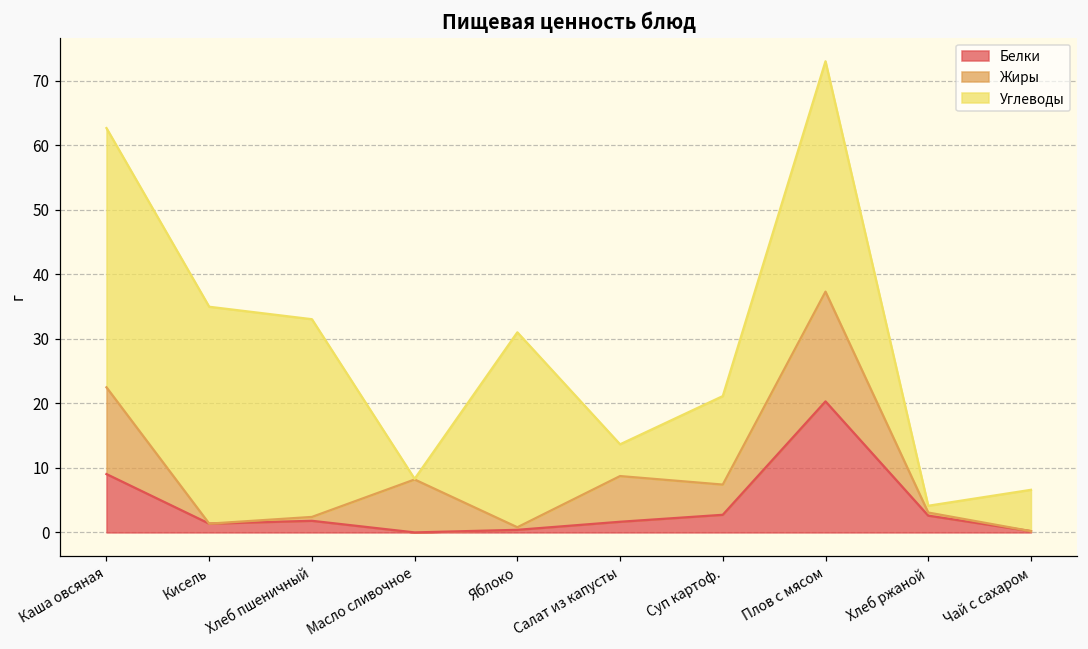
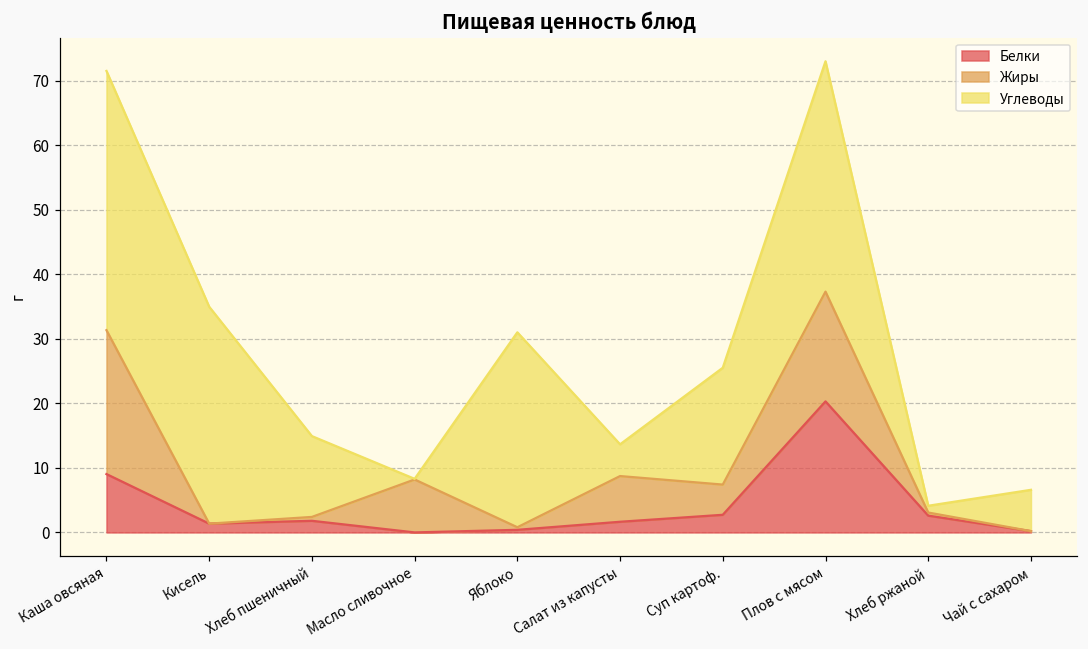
  {
    "Белки": {
      "Каша овсяная": 9,
      "Хлеб пшеничный": 2,
      "Масло сливочное": 0,
      "Салат из капусты": 2,
      "Суп картоф.": 3,
      "Плов с мясом": 20,
      "Хлеб ржаной": 3
    },
    "Жиры": {
-     "Каша овсяная": 13,
+     "Каша овсяная": 22,
      "Хлеб пшеничный": 1,
      "Салат из капусты": 7,
      "Суп картоф.": 5,
      "Плов с мясом": 17,
      "Хлеб ржаной": 0
    },
    "Углеводы": {
      "Каша овсяная": 40,
      "Кисель": 34,
-     "Хлеб пшеничный": 31,
+     "Хлеб пшеничный": 13,
      "Яблоко": 30,
      "Салат из капусты": 5,
-     "Суп картоф.": 14,
+     "Суп картоф.": 18,
      "Плов с мясом": 36,
      "Хлеб ржаной": 1,
      "Чай с сахаром": 6
    }
  }
